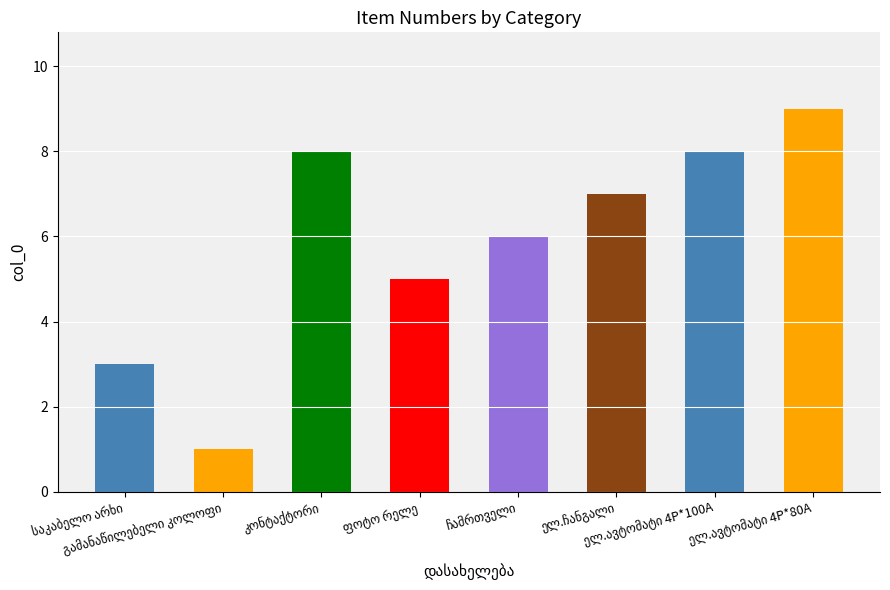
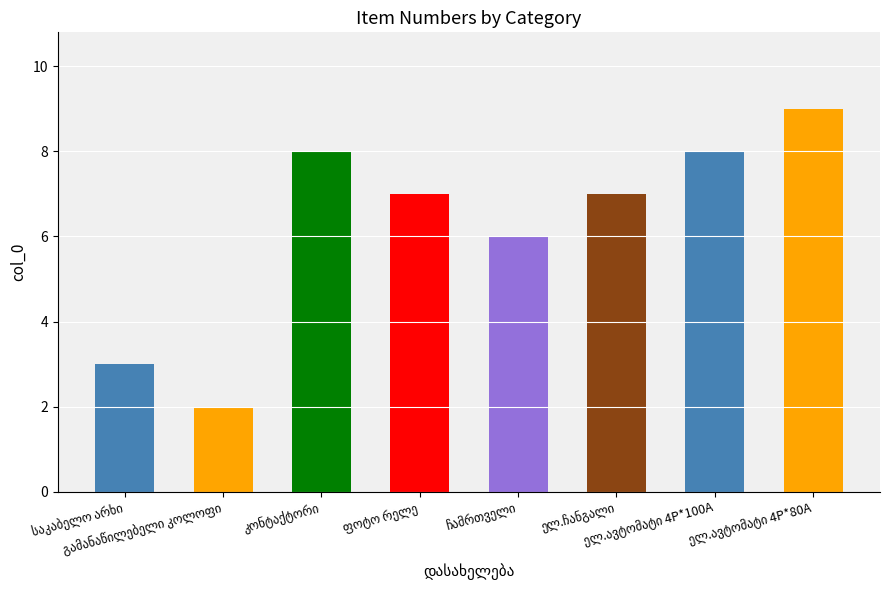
  {
    "საკაბელო არხი": 3,
-   "გამანაწილებელი კოლოფი": 1,
+   "გამანაწილებელი კოლოფი": 2,
    "კონტაქტორი": 8,
-   "ფოტო რელე": 5,
+   "ფოტო რელე": 7,
    "ჩამრთველი": 6,
    "ელ.ჩანგალი": 7,
    "ელ.ავტომატი 4P*100A": 8,
    "ელ.ავტომატი 4P*80A": 9
  }
